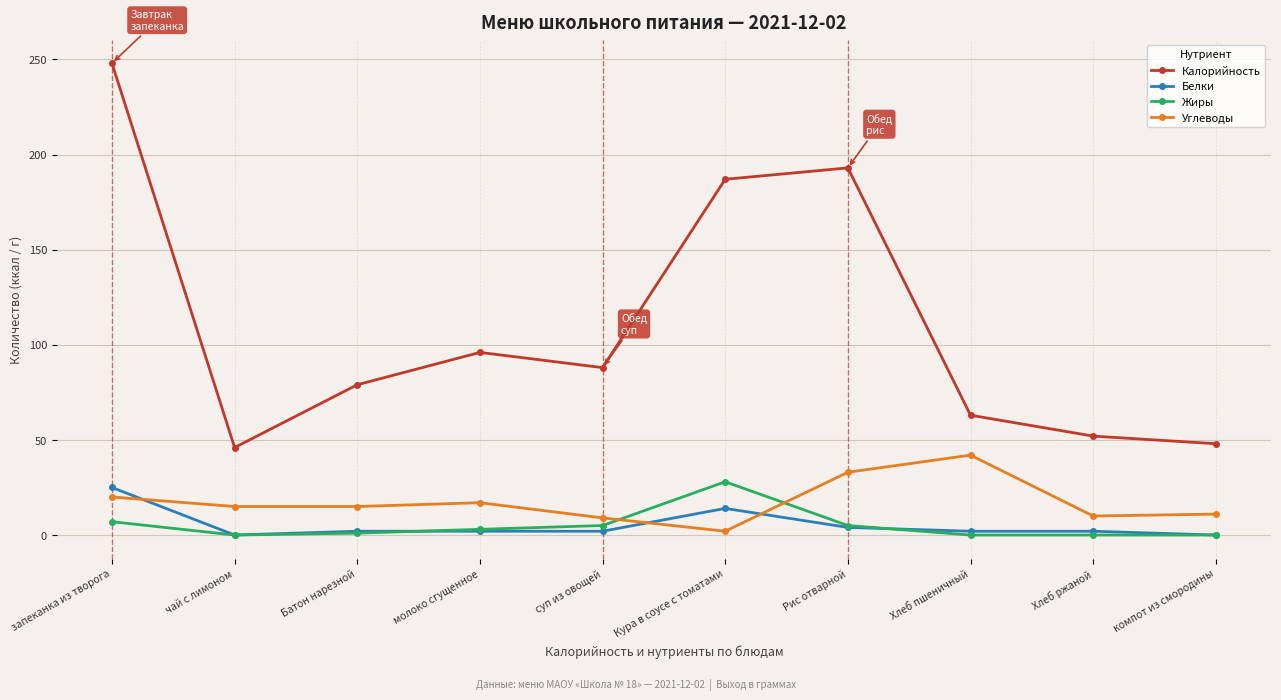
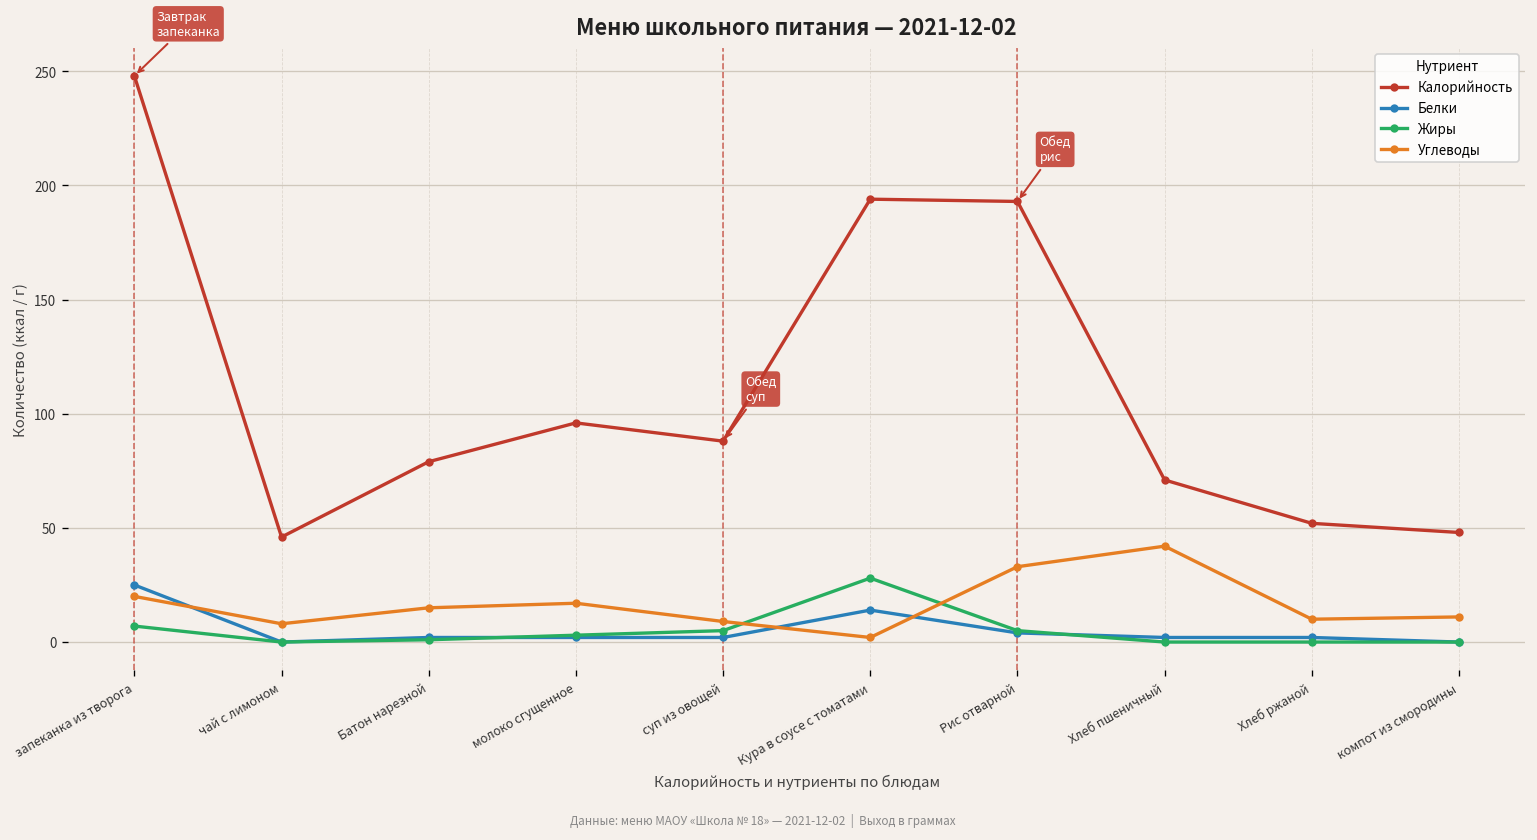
  {
    "Калорийность": {
      "запеканка из творога": 248,
      "чай с лимоном": 46,
      "Батон нарезной": 79,
      "молоко сгущенное": 96,
      "суп из овощей": 88,
-     "Кура в соусе с томатами": 187,
+     "Кура в соусе с томатами": 194,
      "Рис отварной": 193,
-     "Хлеб пшеничный": 63,
+     "Хлеб пшеничный": 71,
      "Хлеб ржаной": 52,
      "компот из смородины": 48
    },
    "Белки": {
      "запеканка из творога": 25,
      "суп из овощей": 2,
      "Кура в соусе с томатами": 14,
      "Хлеб пшеничный": 2,
      "Хлеб ржаной": 2
    },
    "Жиры": {
      "запеканка из творога": 7,
      "суп из овощей": 5,
      "Кура в соусе с томатами": 28,
      "Хлеб пшеничный": 0,
      "Хлеб ржаной": 0
    },
    "Углеводы": {
      "запеканка из творога": 20,
-     "чай с лимоном": 15,
+     "чай с лимоном": 8,
      "Батон нарезной": 15,
      "молоко сгущенное": 17,
      "суп из овощей": 9,
      "Кура в соусе с томатами": 2,
      "Рис отварной": 33,
      "Хлеб пшеничный": 42,
      "Хлеб ржаной": 10,
      "компот из смородины": 11
    }
  }
